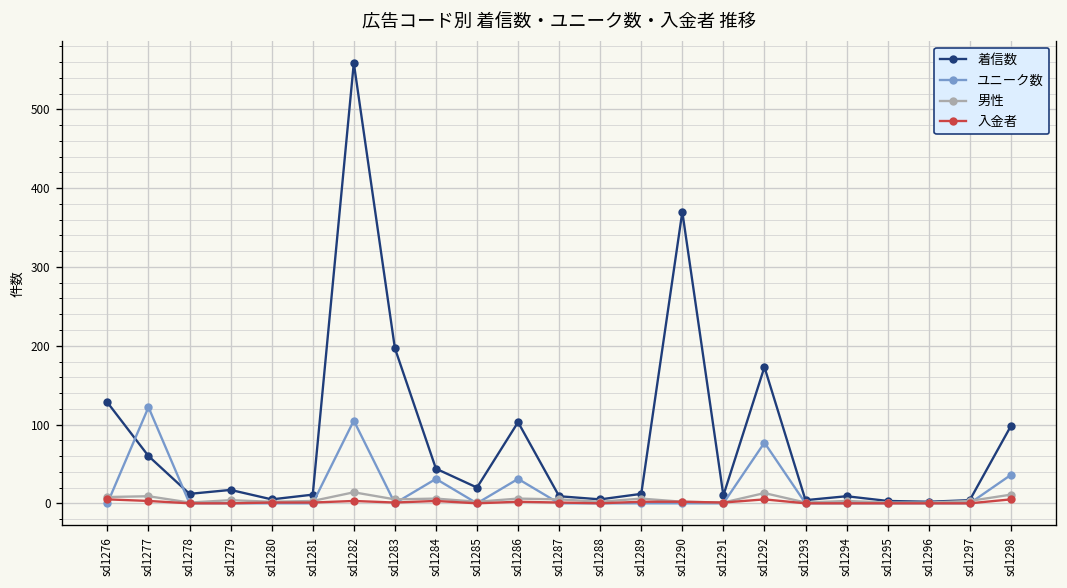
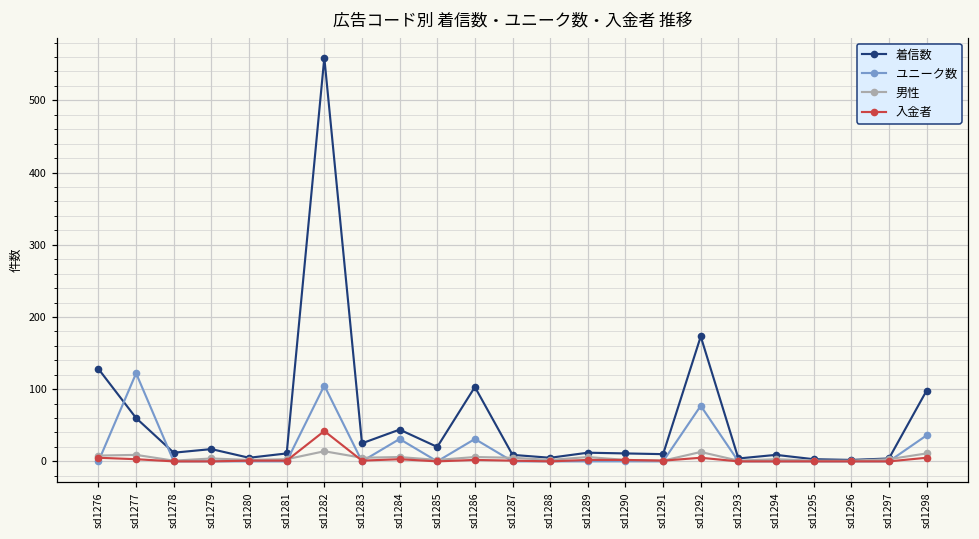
  {
    "着信数": {
      "sd1276": 130,
      "sd1277": 60,
      "sd1278": 10,
      "sd1279": 20,
      "sd1281": 10,
      "sd1282": 560,
-     "sd1283": 200,
+     "sd1283": 30,
      "sd1284": 40,
      "sd1285": 20,
      "sd1286": 100,
      "sd1287": 10,
      "sd1289": 10,
-     "sd1290": 370,
+     "sd1290": 10,
      "sd1291": 10,
      "sd1292": 170,
      "sd1294": 10,
      "sd1298": 100
    },
    "ユニーク数": {
      "sd1276": 0,
      "sd1277": 120,
      "sd1282": 110,
      "sd1284": 30,
      "sd1286": 30,
      "sd1292": 80,
      "sd1298": 40
    },
    "男性": {
      "sd1277": 10,
      "sd1279": 0,
      "sd1282": 10,
      "sd1283": 10,
      "sd1286": 10,
      "sd1287": 10,
      "sd1289": 10,
      "sd1292": 10,
      "sd1298": 10
    },
    "入金者": {
      "sd1277": 0,
-     "sd1282": 0,
+     "sd1282": 40,
      "sd1286": 0,
      "sd1292": 10,
      "sd1298": 10
    }
  }
